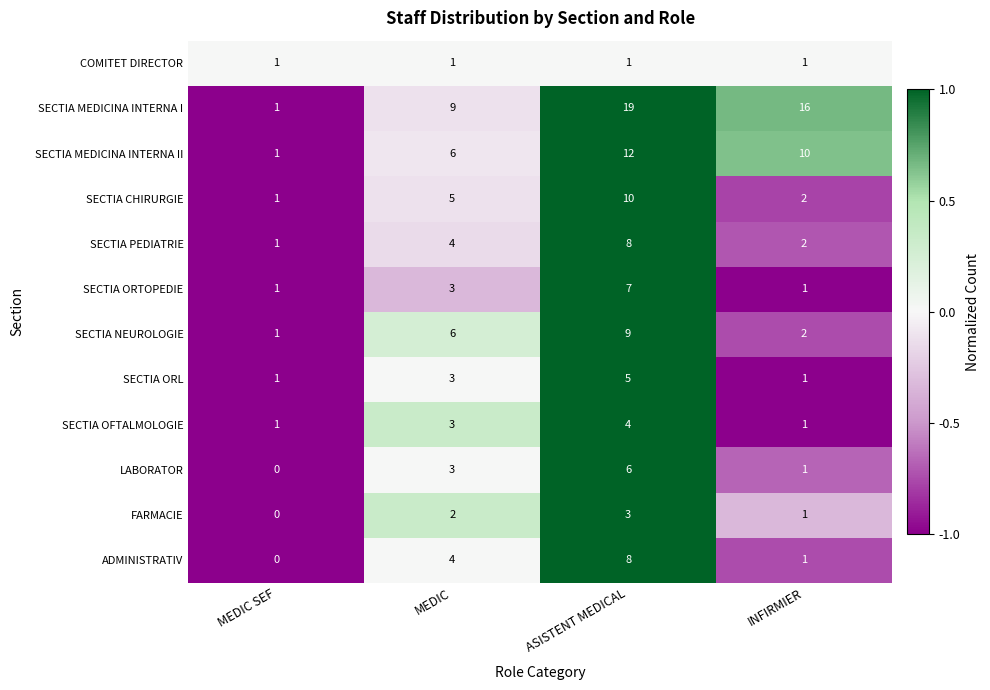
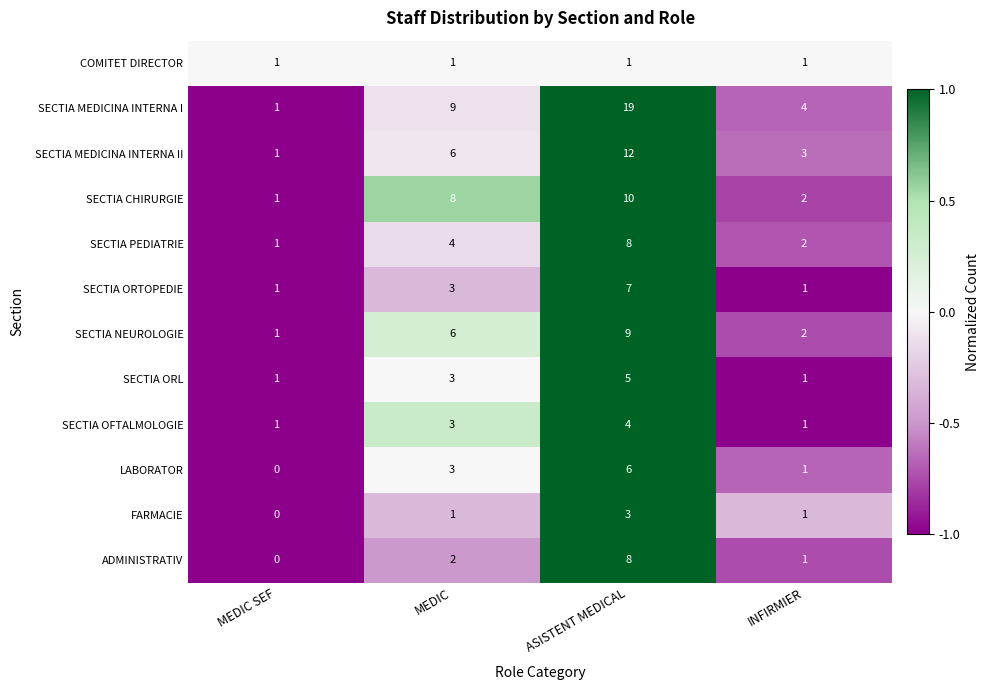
  {
    "COMITET DIRECTOR": {
      "MEDIC SEF": 1,
      "MEDIC": 1,
      "ASISTENT MEDICAL": 1,
      "INFIRMIER": 1
    },
    "SECTIA MEDICINA INTERNA I": {
      "MEDIC SEF": 1,
      "MEDIC": 9,
      "ASISTENT MEDICAL": 19,
-     "INFIRMIER": 16
+     "INFIRMIER": 4
    },
    "SECTIA MEDICINA INTERNA II": {
      "MEDIC SEF": 1,
      "MEDIC": 6,
      "ASISTENT MEDICAL": 12,
-     "INFIRMIER": 10
+     "INFIRMIER": 3
    },
    "SECTIA CHIRURGIE": {
      "MEDIC SEF": 1,
-     "MEDIC": 5,
+     "MEDIC": 8,
      "ASISTENT MEDICAL": 10,
      "INFIRMIER": 2
    },
    "SECTIA PEDIATRIE": {
      "MEDIC SEF": 1,
      "MEDIC": 4,
      "ASISTENT MEDICAL": 8,
      "INFIRMIER": 2
    },
    "SECTIA ORTOPEDIE": {
      "MEDIC SEF": 1,
      "MEDIC": 3,
      "ASISTENT MEDICAL": 7,
      "INFIRMIER": 1
    },
    "SECTIA NEUROLOGIE": {
      "MEDIC SEF": 1,
      "MEDIC": 6,
      "ASISTENT MEDICAL": 9,
      "INFIRMIER": 2
    },
    "SECTIA ORL": {
      "MEDIC SEF": 1,
      "MEDIC": 3,
      "ASISTENT MEDICAL": 5,
      "INFIRMIER": 1
    },
    "SECTIA OFTALMOLOGIE": {
      "MEDIC SEF": 1,
      "MEDIC": 3,
      "ASISTENT MEDICAL": 4,
      "INFIRMIER": 1
    },
    "LABORATOR": {
      "MEDIC SEF": 0,
      "MEDIC": 3,
      "ASISTENT MEDICAL": 6,
      "INFIRMIER": 1
    },
    "FARMACIE": {
      "MEDIC SEF": 0,
-     "MEDIC": 2,
+     "MEDIC": 1,
      "ASISTENT MEDICAL": 3,
      "INFIRMIER": 1
    },
    "ADMINISTRATIV": {
      "MEDIC SEF": 0,
-     "MEDIC": 4,
+     "MEDIC": 2,
      "ASISTENT MEDICAL": 8,
      "INFIRMIER": 1
    }
  }
